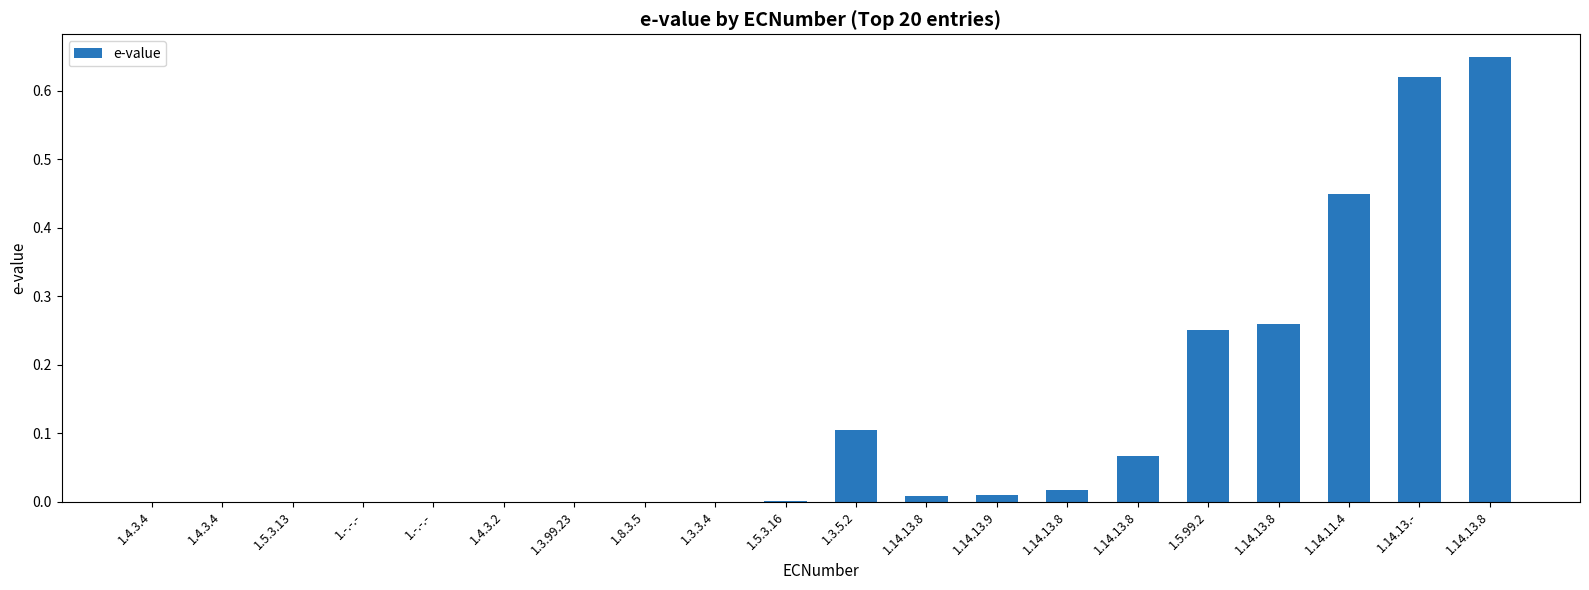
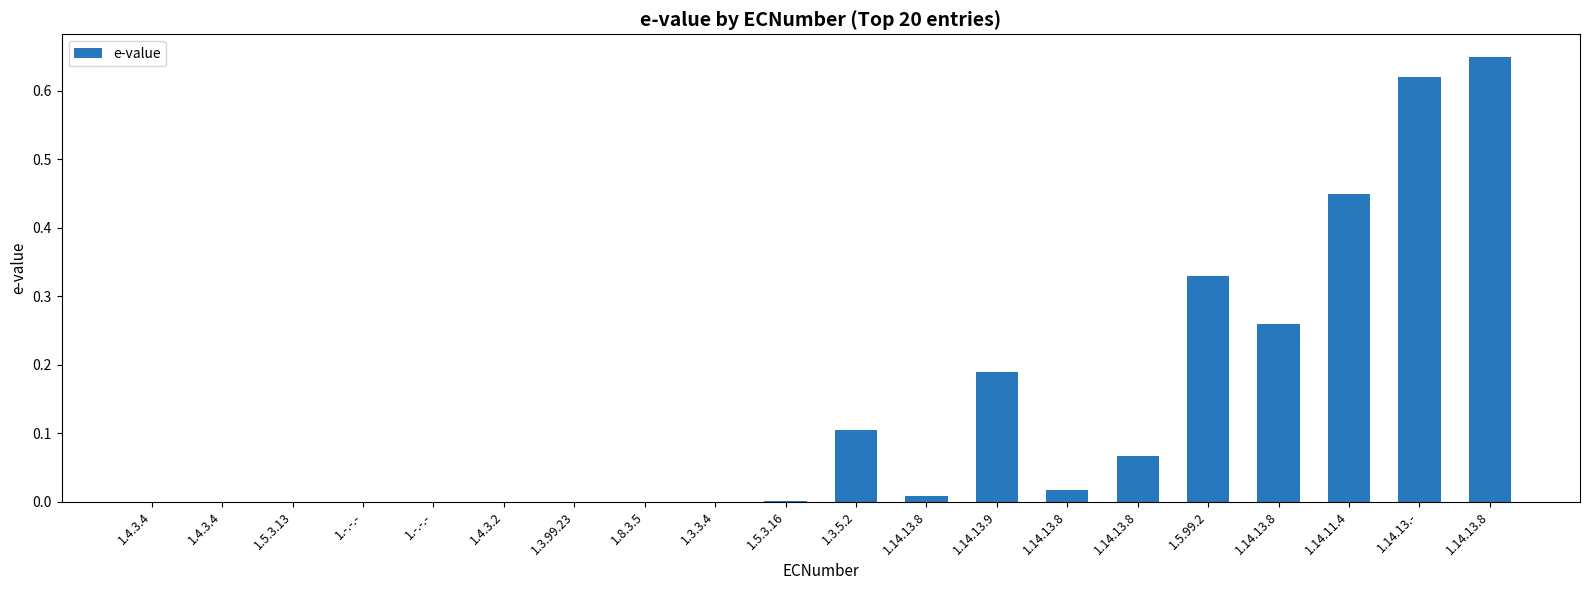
  {
    "1.3.5.2": 0.10,
-   "1.14.13.9": 0.01,
-   "1.5.99.2": 0.25,
+   "1.14.13.9": 0.19,
+   "1.5.99.2": 0.33,
    "1.14.11.4": 0.45,
    "1.14.13.-": 0.62
  }
